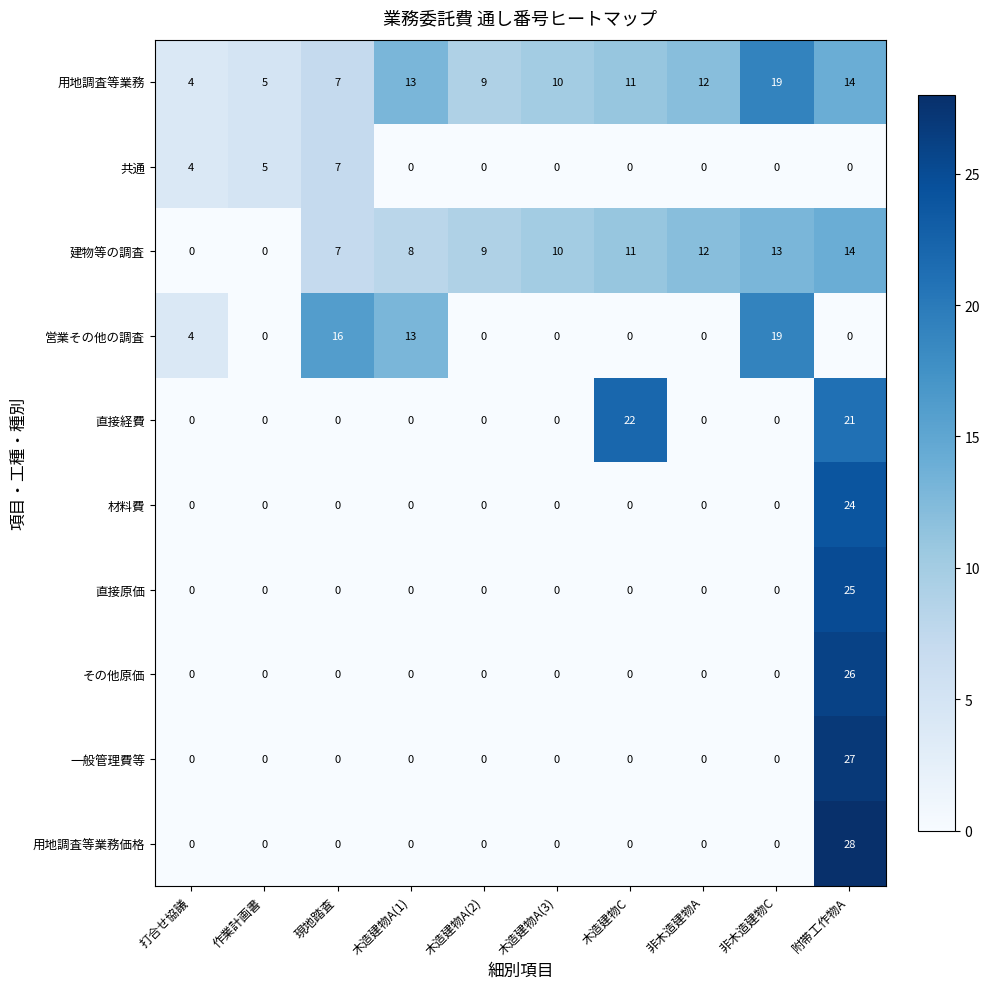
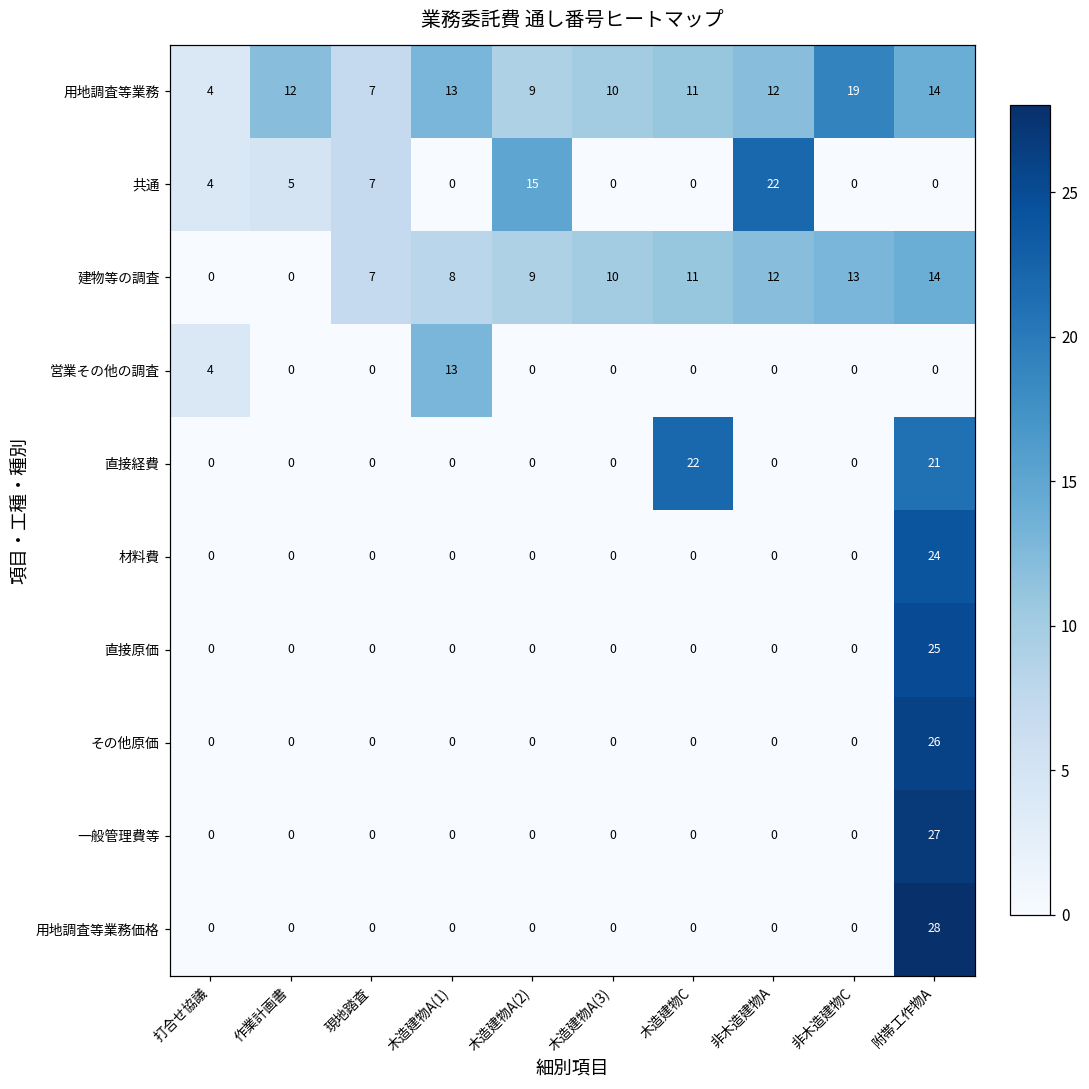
  {
    "用地調査等業務": {
      "打合せ協議": 4,
-     "作業計画書": 5,
+     "作業計画書": 12,
      "現地踏査": 7,
      "木造建物A(1)": 13,
      "木造建物A(2)": 9,
      "木造建物A(3)": 10,
      "木造建物C": 11,
      "非木造建物A": 12,
      "非木造建物C": 19,
      "附帯工作物A": 14
    },
    "共通": {
      "打合せ協議": 4,
      "作業計画書": 5,
      "現地踏査": 7,
      "木造建物A(1)": 0,
-     "木造建物A(2)": 0,
+     "木造建物A(2)": 15,
      "木造建物A(3)": 0,
      "木造建物C": 0,
-     "非木造建物A": 0,
+     "非木造建物A": 22,
      "非木造建物C": 0,
      "附帯工作物A": 0
    },
    "建物等の調査": {
      "打合せ協議": 0,
      "作業計画書": 0,
      "現地踏査": 7,
      "木造建物A(1)": 8,
      "木造建物A(2)": 9,
      "木造建物A(3)": 10,
      "木造建物C": 11,
      "非木造建物A": 12,
      "非木造建物C": 13,
      "附帯工作物A": 14
    },
    "営業その他の調査": {
      "打合せ協議": 4,
      "作業計画書": 0,
-     "現地踏査": 16,
+     "現地踏査": 0,
      "木造建物A(1)": 13,
      "木造建物A(2)": 0,
      "木造建物A(3)": 0,
      "木造建物C": 0,
      "非木造建物A": 0,
-     "非木造建物C": 19,
+     "非木造建物C": 0,
      "附帯工作物A": 0
    },
    "直接経費": {
      "打合せ協議": 0,
      "作業計画書": 0,
      "現地踏査": 0,
      "木造建物A(1)": 0,
      "木造建物A(2)": 0,
      "木造建物A(3)": 0,
      "木造建物C": 22,
      "非木造建物A": 0,
      "非木造建物C": 0,
      "附帯工作物A": 21
    },
    "材料費": {
      "打合せ協議": 0,
      "作業計画書": 0,
      "現地踏査": 0,
      "木造建物A(1)": 0,
      "木造建物A(2)": 0,
      "木造建物A(3)": 0,
      "木造建物C": 0,
      "非木造建物A": 0,
      "非木造建物C": 0,
      "附帯工作物A": 24
    },
    "直接原価": {
      "打合せ協議": 0,
      "作業計画書": 0,
      "現地踏査": 0,
      "木造建物A(1)": 0,
      "木造建物A(2)": 0,
      "木造建物A(3)": 0,
      "木造建物C": 0,
      "非木造建物A": 0,
      "非木造建物C": 0,
      "附帯工作物A": 25
    },
    "その他原価": {
      "打合せ協議": 0,
      "作業計画書": 0,
      "現地踏査": 0,
      "木造建物A(1)": 0,
      "木造建物A(2)": 0,
      "木造建物A(3)": 0,
      "木造建物C": 0,
      "非木造建物A": 0,
      "非木造建物C": 0,
      "附帯工作物A": 26
    },
    "一般管理費等": {
      "打合せ協議": 0,
      "作業計画書": 0,
      "現地踏査": 0,
      "木造建物A(1)": 0,
      "木造建物A(2)": 0,
      "木造建物A(3)": 0,
      "木造建物C": 0,
      "非木造建物A": 0,
      "非木造建物C": 0,
      "附帯工作物A": 27
    },
    "用地調査等業務価格": {
      "打合せ協議": 0,
      "作業計画書": 0,
      "現地踏査": 0,
      "木造建物A(1)": 0,
      "木造建物A(2)": 0,
      "木造建物A(3)": 0,
      "木造建物C": 0,
      "非木造建物A": 0,
      "非木造建物C": 0,
      "附帯工作物A": 28
    }
  }
